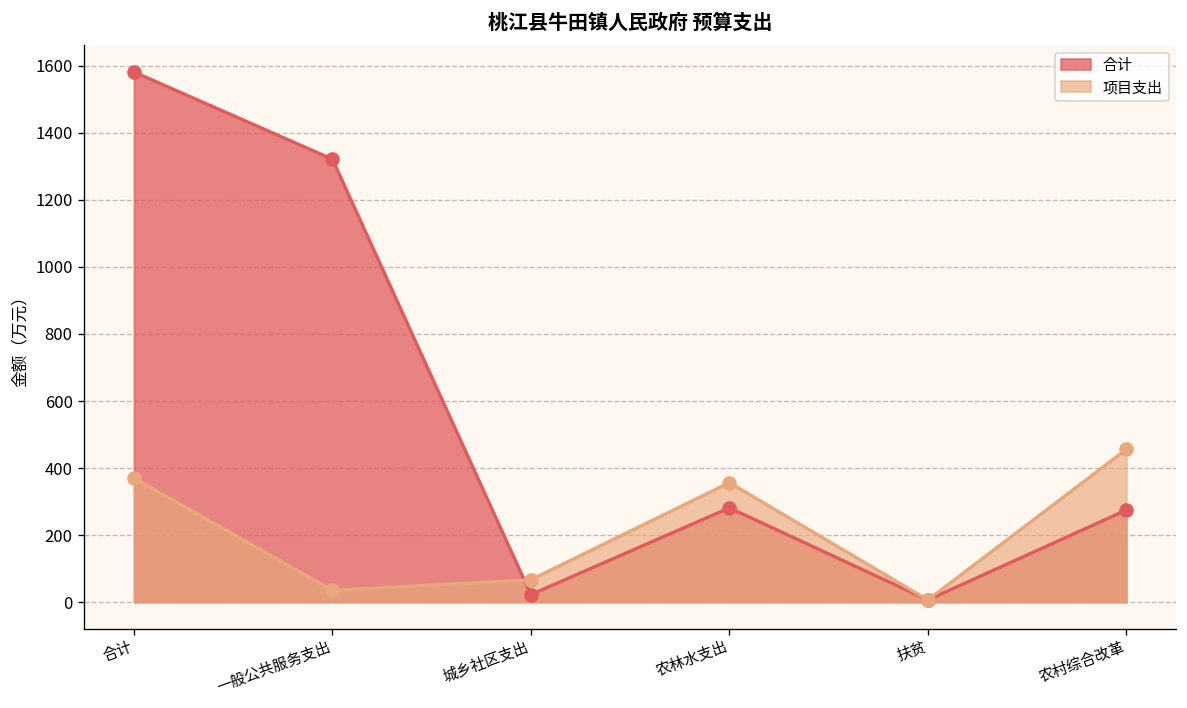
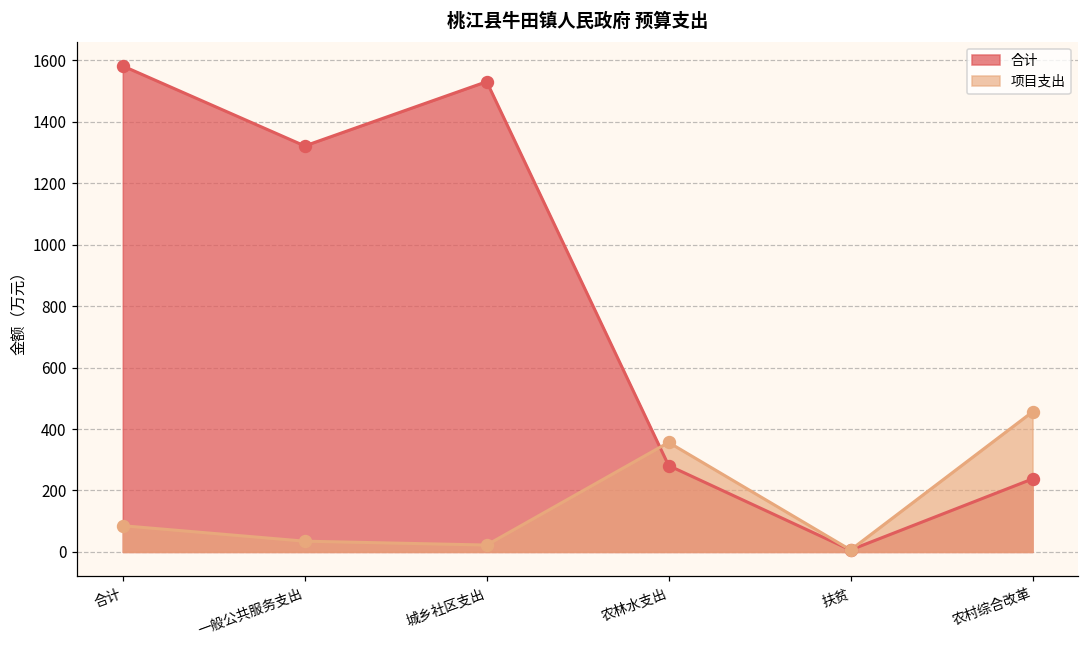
  {
    "合计": {
      "合计": 1580,
      "一般公共服务支出": 1320,
-     "城乡社区支出": 20,
+     "城乡社区支出": 1530,
      "农林水支出": 280,
-     "农村综合改革": 270
+     "农村综合改革": 240
    },
    "项目支出": {
-     "合计": 370,
+     "合计": 90,
      "一般公共服务支出": 40,
-     "城乡社区支出": 70,
+     "城乡社区支出": 20,
      "农林水支出": 360,
      "农村综合改革": 460
    }
  }
